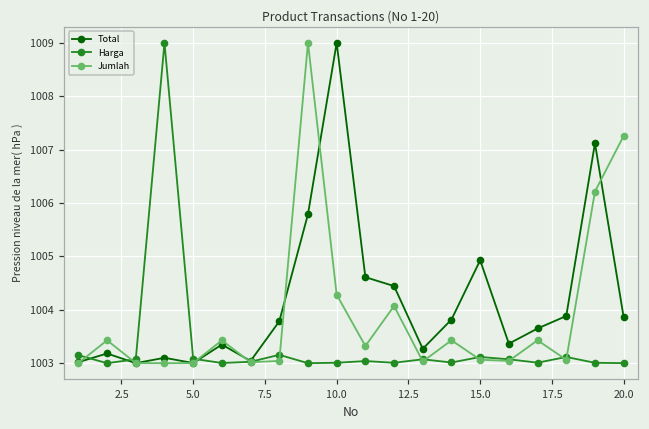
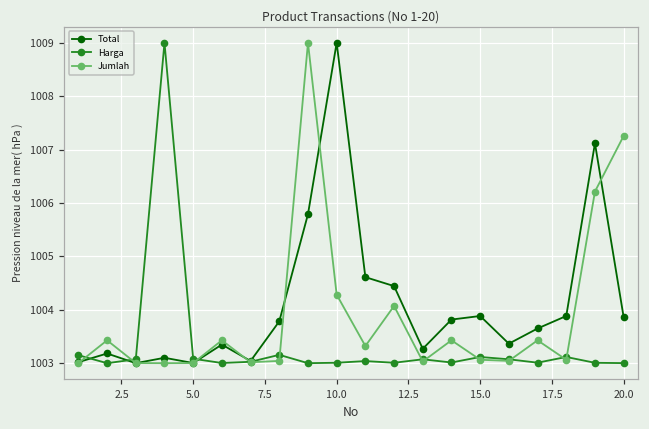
  {
    "Total": {
      "10.0": 1009.0,
-     "15.0": 1004.9,
+     "15.0": 1003.9,
      "20.0": 1003.9
    },
    "Harga": {
      "5.0": 1003.1,
      "10.0": 1003.0,
      "20.0": 1003.0
    },
    "Jumlah": {
      "10.0": 1004.3,
      "20.0": 1007.3
    }
  }
